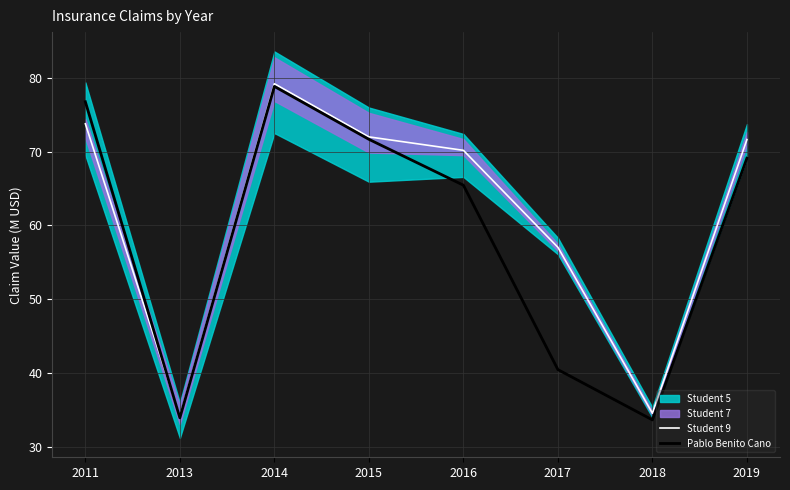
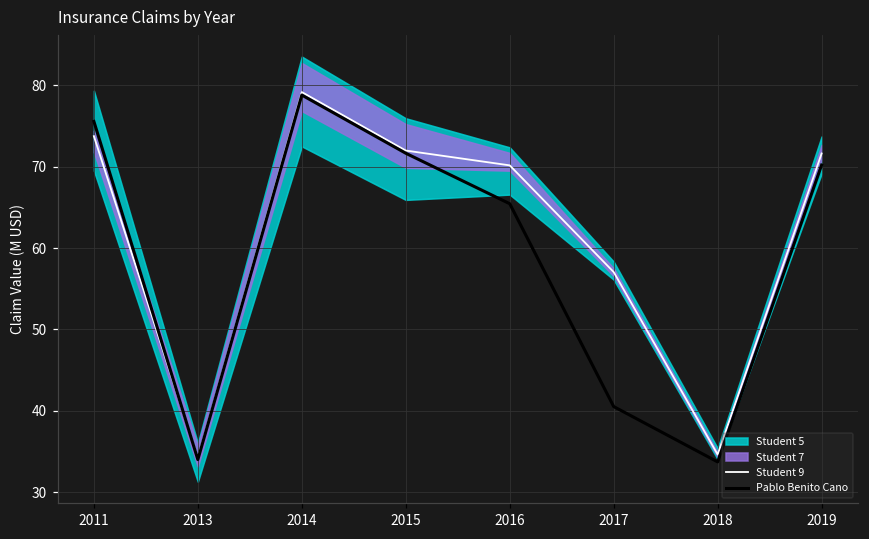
  {
    "Student 9": {
      "2011": 74,
      "2014": 79,
      "2016": 70,
      "2017": 57,
      "2019": 72
    },
    "Pablo Benito Cano": {
-     "2011": 77,
+     "2011": 76,
      "2014": 79,
      "2016": 65,
      "2017": 41,
      "2018": 34,
-     "2019": 69
+     "2019": 70
    }
  }
